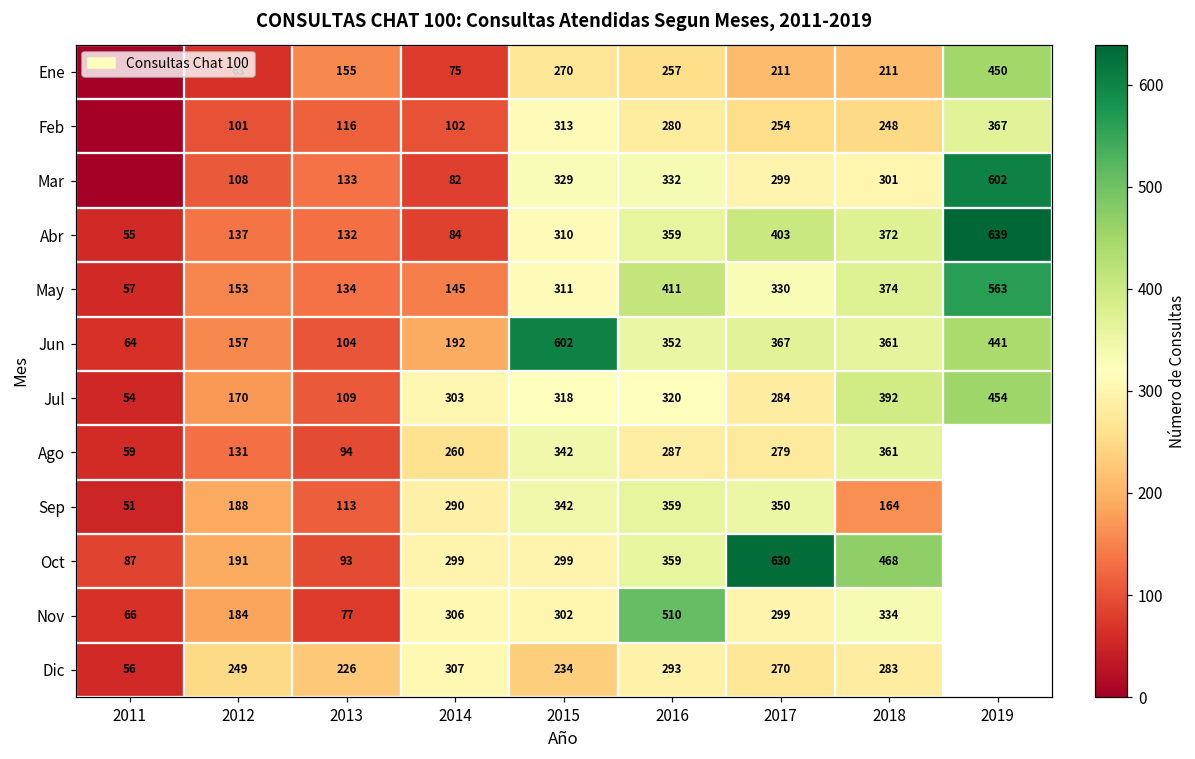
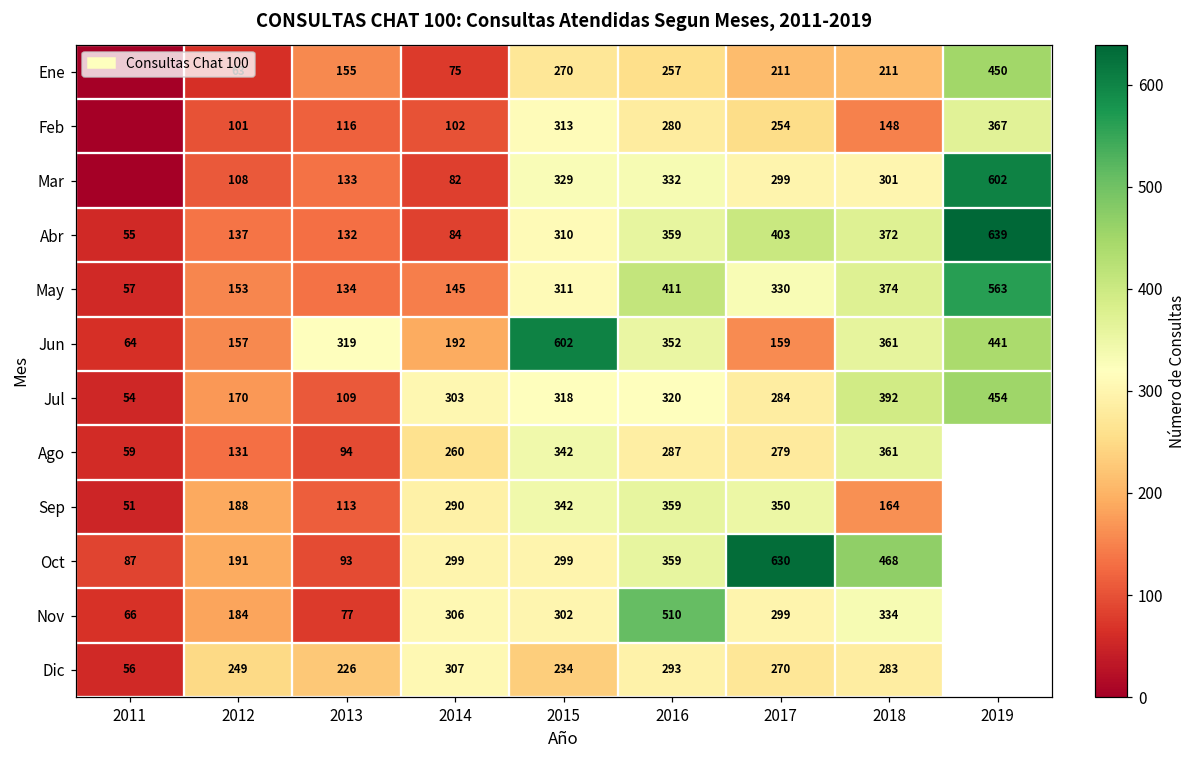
  {
    "Ene": {
      "2013": 155,
      "2014": 75,
      "2015": 270,
      "2016": 257,
      "2017": 211,
      "2018": 211,
      "2019": 450
    },
    "Feb": {
      "2012": 101,
      "2013": 116,
      "2014": 102,
      "2015": 313,
      "2016": 280,
      "2017": 254,
-     "2018": 248,
+     "2018": 148,
      "2019": 367
    },
    "Mar": {
      "2012": 108,
      "2013": 133,
      "2014": 82,
      "2015": 329,
      "2016": 332,
      "2017": 299,
      "2018": 301,
      "2019": 602
    },
    "Abr": {
      "2011": 55,
      "2012": 137,
      "2013": 132,
      "2014": 84,
      "2015": 310,
      "2016": 359,
      "2017": 403,
      "2018": 372,
      "2019": 639
    },
    "May": {
      "2011": 57,
      "2012": 153,
      "2013": 134,
      "2014": 145,
      "2015": 311,
      "2016": 411,
      "2017": 330,
      "2018": 374,
      "2019": 563
    },
    "Jun": {
      "2011": 64,
      "2012": 157,
-     "2013": 104,
+     "2013": 319,
      "2014": 192,
      "2015": 602,
      "2016": 352,
-     "2017": 367,
+     "2017": 159,
      "2018": 361,
      "2019": 441
    },
    "Jul": {
      "2011": 54,
      "2012": 170,
      "2013": 109,
      "2014": 303,
      "2015": 318,
      "2016": 320,
      "2017": 284,
      "2018": 392,
      "2019": 454
    },
    "Ago": {
      "2011": 59,
      "2012": 131,
      "2013": 94,
      "2014": 260,
      "2015": 342,
      "2016": 287,
      "2017": 279,
      "2018": 361
    },
    "Sep": {
      "2011": 51,
      "2012": 188,
      "2013": 113,
      "2014": 290,
      "2015": 342,
      "2016": 359,
      "2017": 350,
      "2018": 164
    },
    "Oct": {
      "2011": 87,
      "2012": 191,
      "2013": 93,
      "2014": 299,
      "2015": 299,
      "2016": 359,
      "2017": 630,
      "2018": 468
    },
    "Nov": {
      "2011": 66,
      "2012": 184,
      "2013": 77,
      "2014": 306,
      "2015": 302,
      "2016": 510,
      "2017": 299,
      "2018": 334
    },
    "Dic": {
      "2011": 56,
      "2012": 249,
      "2013": 226,
      "2014": 307,
      "2015": 234,
      "2016": 293,
      "2017": 270,
      "2018": 283
    }
  }
